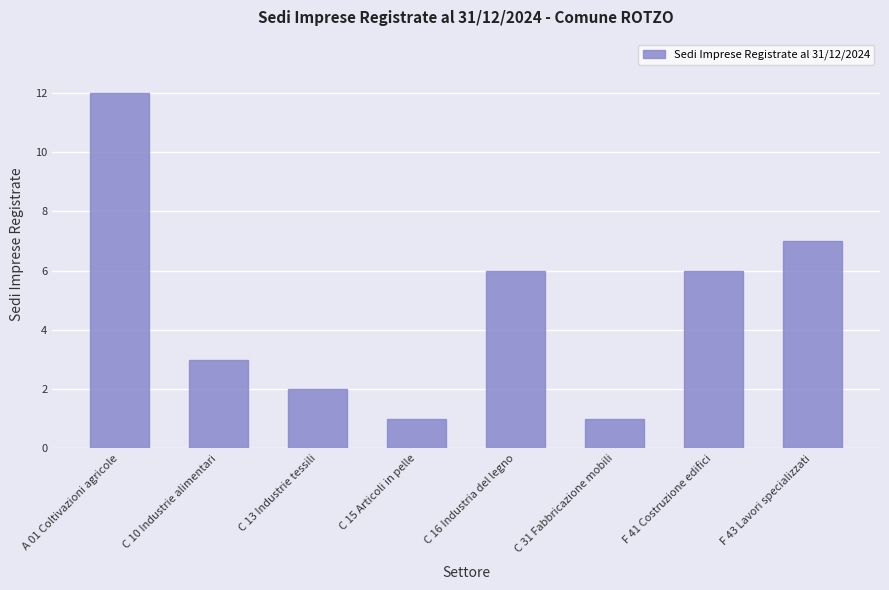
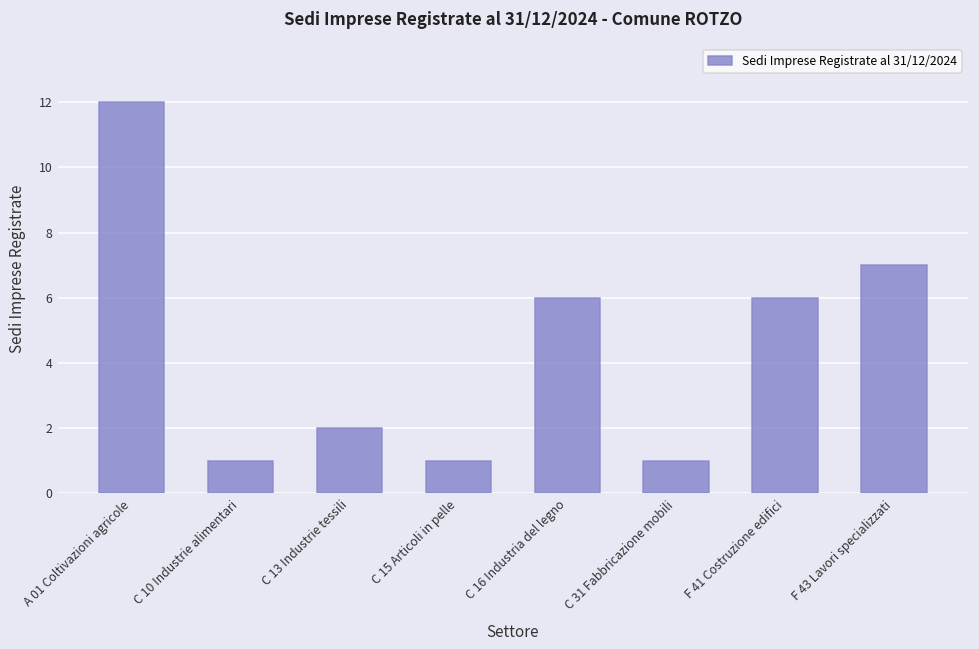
  {
    "A 01 Coltivazioni agricole": 12,
-   "C 10 Industrie alimentari": 3,
+   "C 10 Industrie alimentari": 1,
    "C 13 Industrie tessili": 2,
    "C 15 Articoli in pelle": 1,
    "C 16 Industria del legno": 6,
    "C 31 Fabbricazione mobili": 1,
    "F 41 Costruzione edifici": 6,
    "F 43 Lavori specializzati": 7
  }
